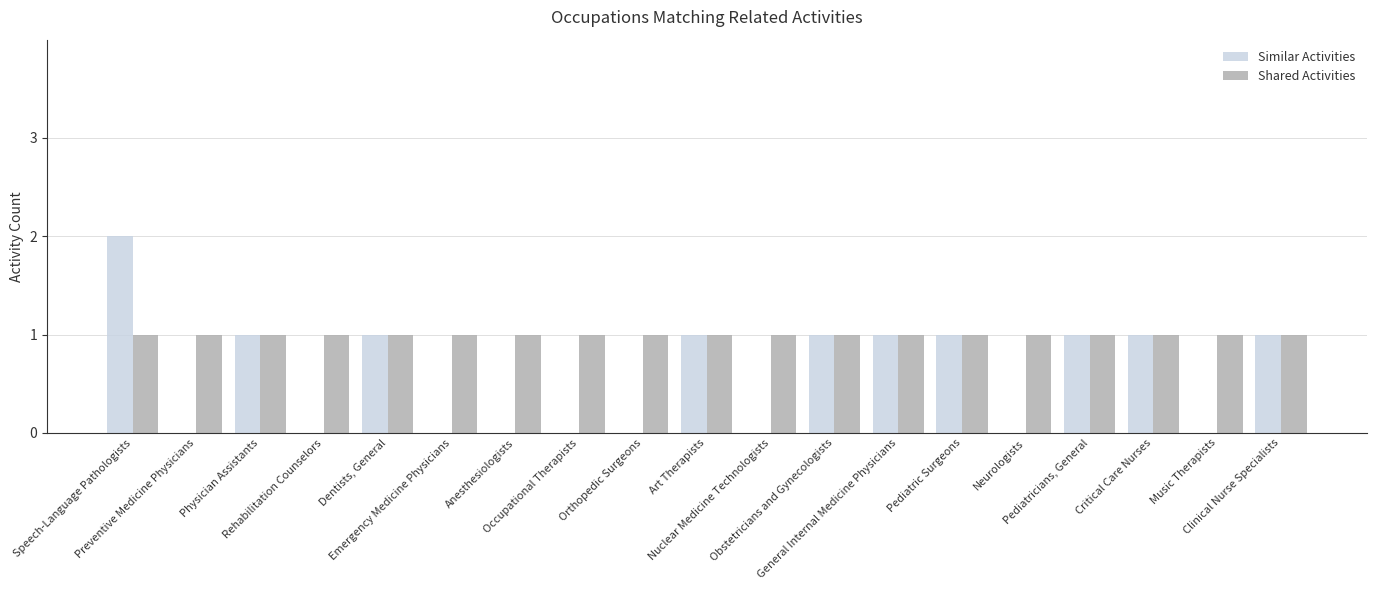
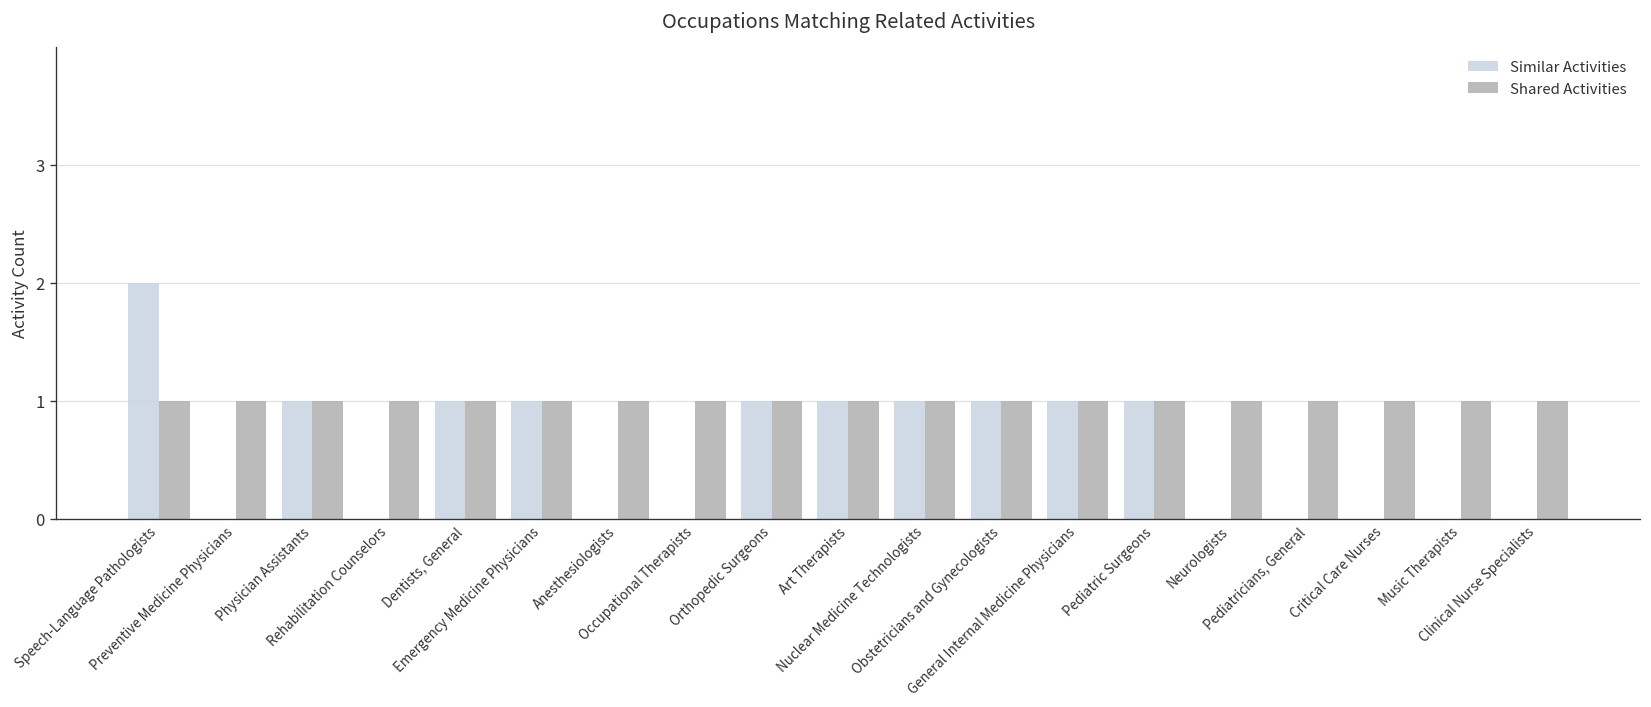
  {
    "Similar Activities": {
      "Speech-Language Pathologists": 2,
      "Preventive Medicine Physicians": 0,
      "Physician Assistants": 1,
      "Rehabilitation Counselors": 0,
      "Dentists, General": 1,
-     "Emergency Medicine Physicians": 0,
+     "Emergency Medicine Physicians": 1,
      "Anesthesiologists": 0,
      "Occupational Therapists": 0,
-     "Orthopedic Surgeons": 0,
+     "Orthopedic Surgeons": 1,
      "Art Therapists": 1,
-     "Nuclear Medicine Technologists": 0,
+     "Nuclear Medicine Technologists": 1,
      "Obstetricians and Gynecologists": 1,
      "General Internal Medicine Physicians": 1,
      "Pediatric Surgeons": 1,
      "Neurologists": 0,
-     "Pediatricians, General": 1,
-     "Critical Care Nurses": 1,
+     "Pediatricians, General": 0,
+     "Critical Care Nurses": 0,
      "Music Therapists": 0,
-     "Clinical Nurse Specialists": 1
+     "Clinical Nurse Specialists": 0
    },
    "Shared Activities": {
      "Speech-Language Pathologists": 1,
      "Preventive Medicine Physicians": 1,
      "Physician Assistants": 1,
      "Rehabilitation Counselors": 1,
      "Dentists, General": 1,
      "Emergency Medicine Physicians": 1,
      "Anesthesiologists": 1,
      "Occupational Therapists": 1,
      "Orthopedic Surgeons": 1,
      "Art Therapists": 1,
      "Nuclear Medicine Technologists": 1,
      "Obstetricians and Gynecologists": 1,
      "General Internal Medicine Physicians": 1,
      "Pediatric Surgeons": 1,
      "Neurologists": 1,
      "Pediatricians, General": 1,
      "Critical Care Nurses": 1,
      "Music Therapists": 1,
      "Clinical Nurse Specialists": 1
    }
  }
